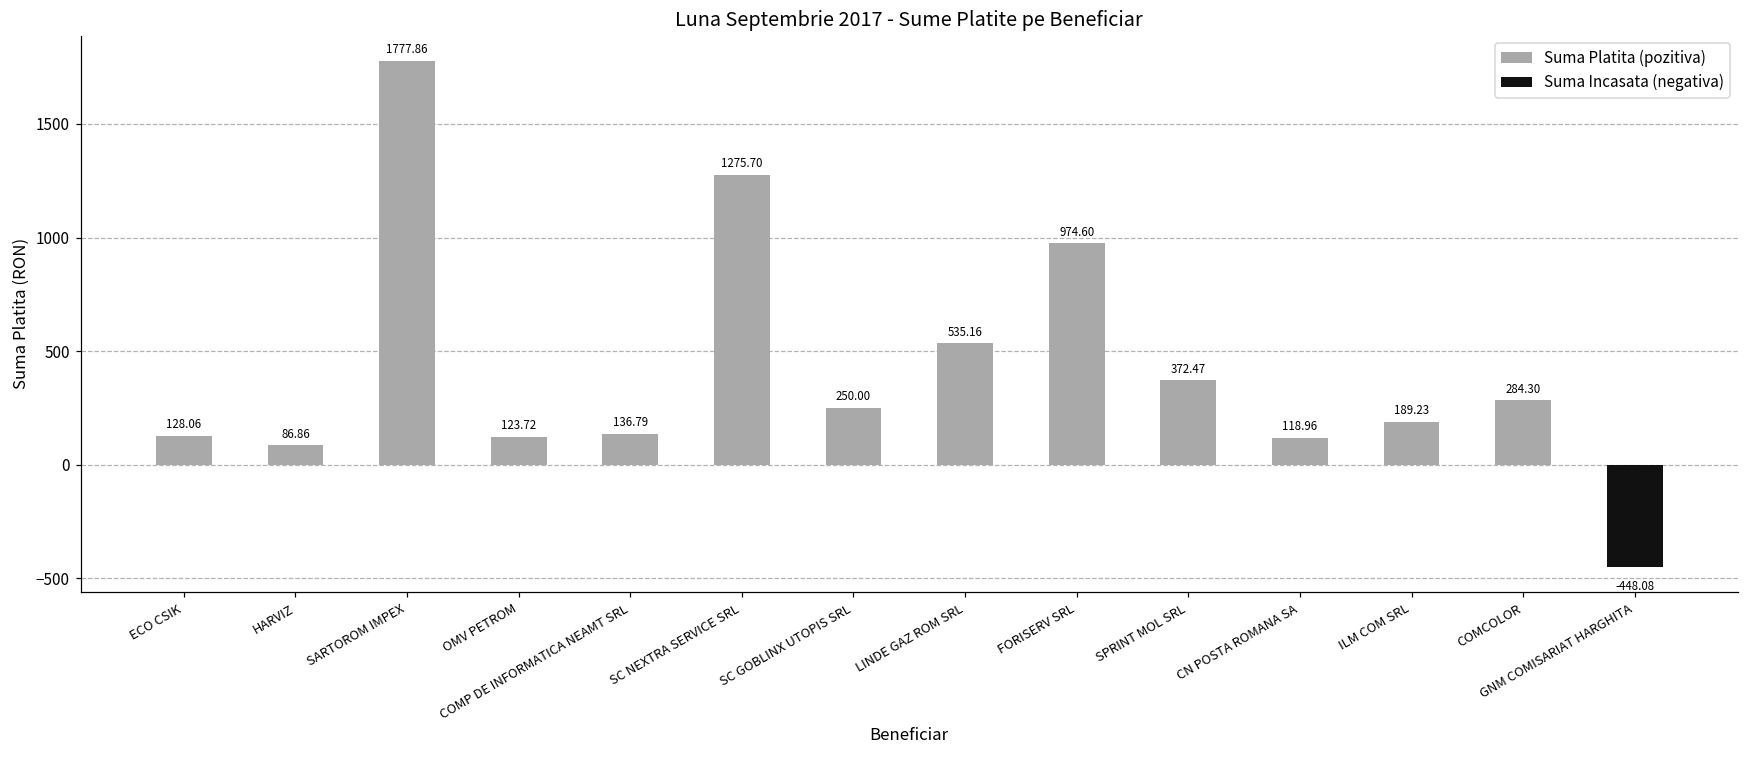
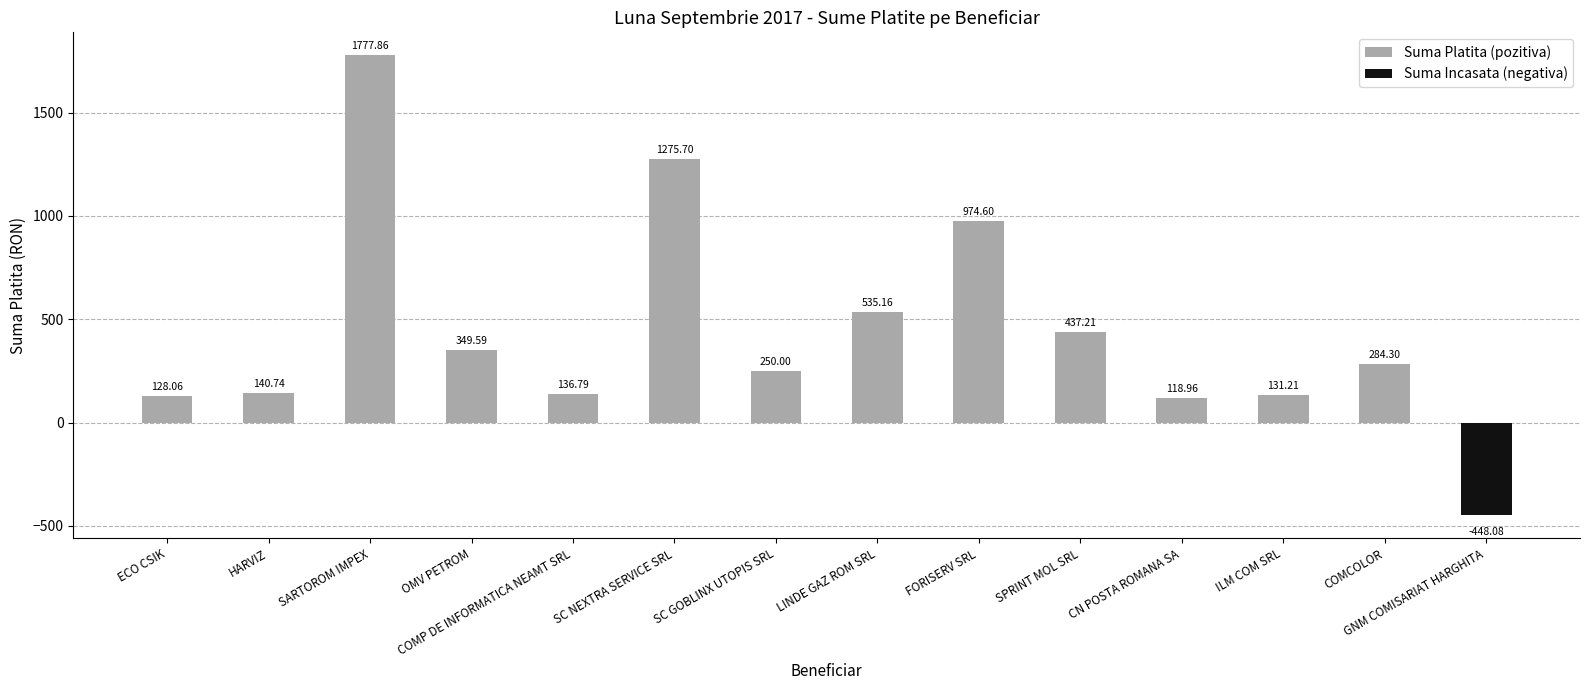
  {
    "ECO CSIK": 128.06,
-   "HARVIZ": 86.86,
+   "HARVIZ": 140.74,
    "SARTOROM IMPEX": 1777.86,
-   "OMV PETROM": 123.72,
+   "OMV PETROM": 349.59,
    "COMP DE INFORMATICA NEAMT SRL": 136.79,
    "SC NEXTRA SERVICE SRL": 1275.70,
    "SC GOBLINX UTOPIS SRL": 250.00,
    "LINDE GAZ ROM SRL": 535.16,
    "FORISERV SRL": 974.60,
-   "SPRINT MOL SRL": 372.47,
+   "SPRINT MOL SRL": 437.21,
    "CN POSTA ROMANA SA": 118.96,
-   "ILM COM SRL": 189.23,
+   "ILM COM SRL": 131.21,
    "COMCOLOR": 284.30,
    "GNM COMISARIAT HARGHITA": -448.08
  }
